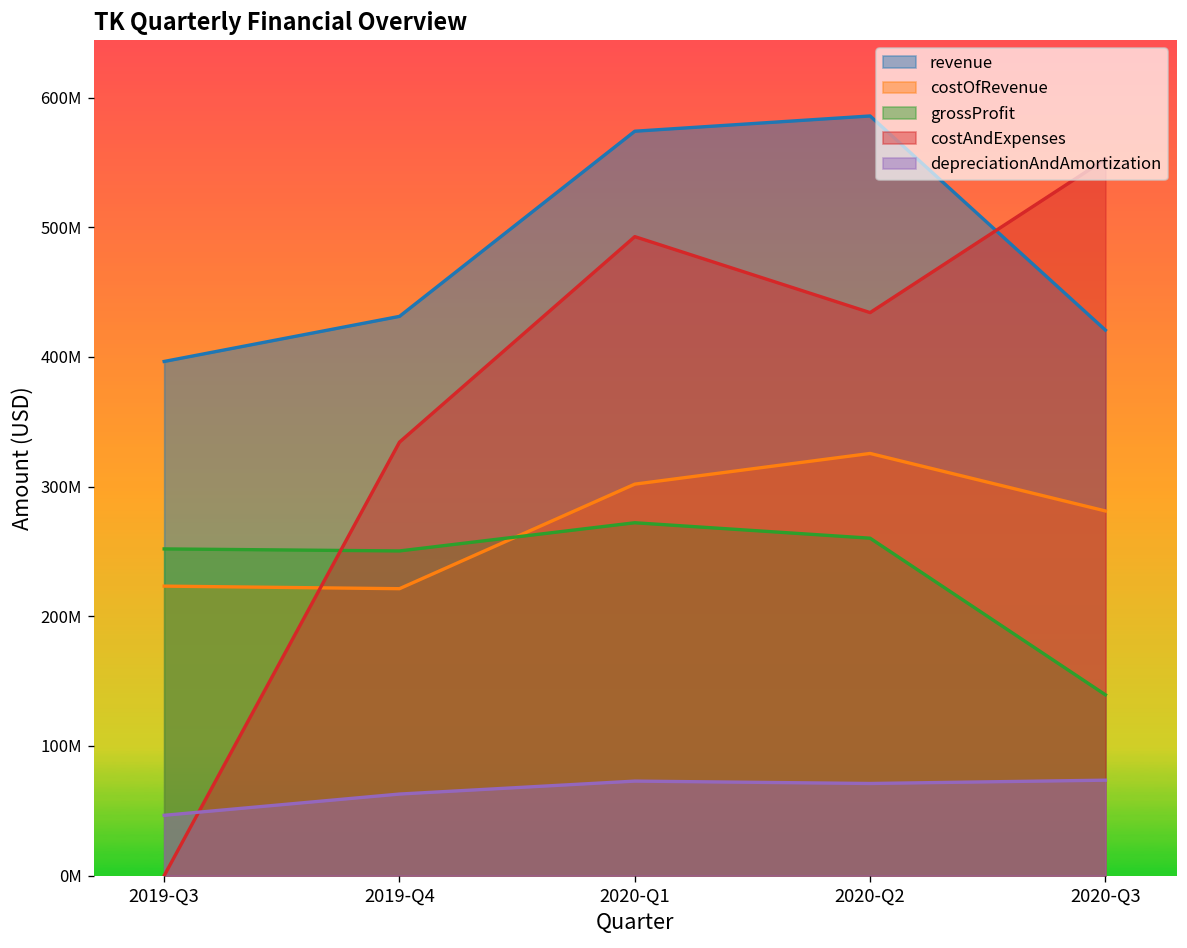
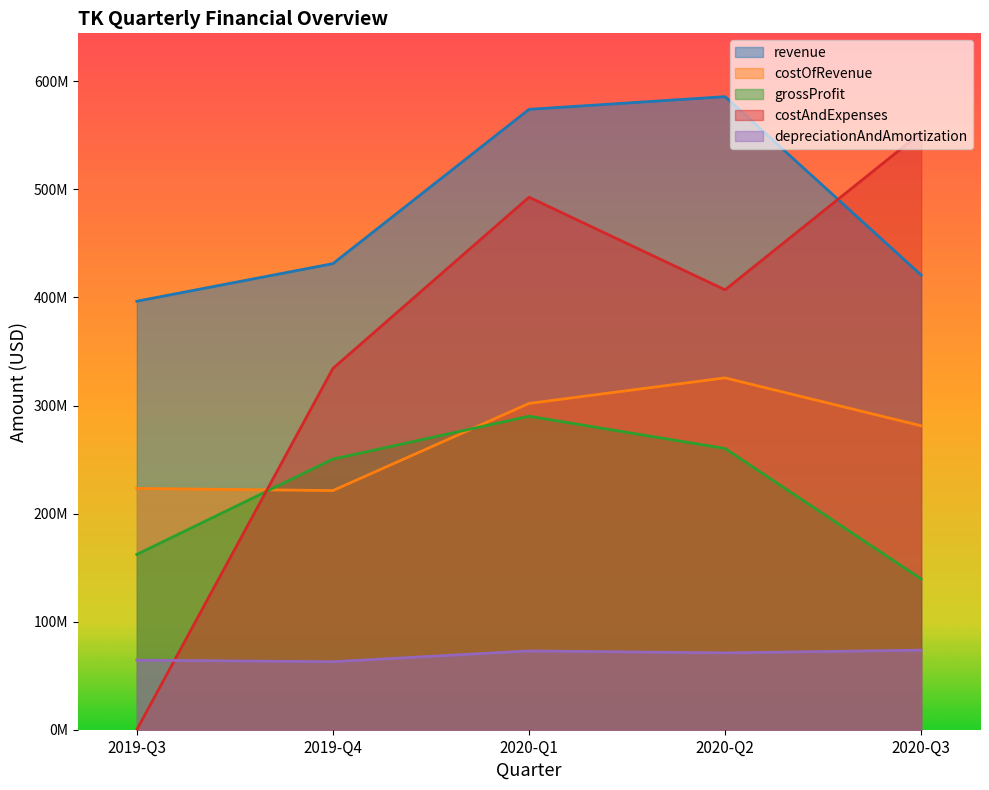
  {
    "revenue": {
      "2019-Q3": 397000000,
      "2019-Q4": 431000000,
      "2020-Q1": 574000000,
      "2020-Q2": 586000000,
      "2020-Q3": 421000000
    },
    "costOfRevenue": {
      "2019-Q3": 223000000,
      "2019-Q4": 221000000,
      "2020-Q1": 302000000,
      "2020-Q2": 326000000,
      "2020-Q3": 281000000
    },
    "grossProfit": {
-     "2019-Q3": 252000000,
+     "2019-Q3": 162000000,
      "2019-Q4": 250000000,
-     "2020-Q1": 272000000,
+     "2020-Q1": 290000000,
      "2020-Q2": 260000000,
      "2020-Q3": 139000000
    },
    "costAndExpenses": {
      "2019-Q3": 0,
      "2019-Q4": 334000000,
      "2020-Q1": 493000000,
-     "2020-Q2": 434000000
+     "2020-Q2": 407000000
    },
    "depreciationAndAmortization": {
-     "2019-Q3": 47000000,
+     "2019-Q3": 64000000,
      "2019-Q4": 63000000,
      "2020-Q1": 73000000,
      "2020-Q2": 71000000,
      "2020-Q3": 74000000
    }
  }
